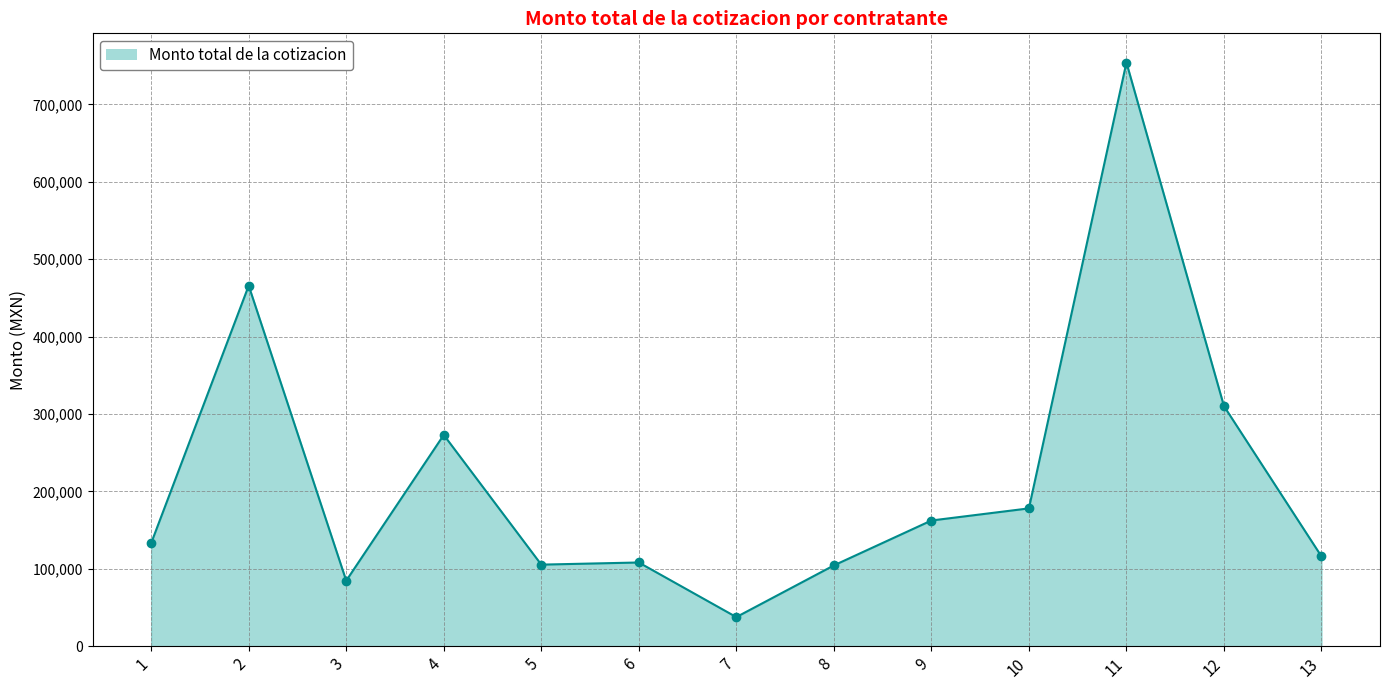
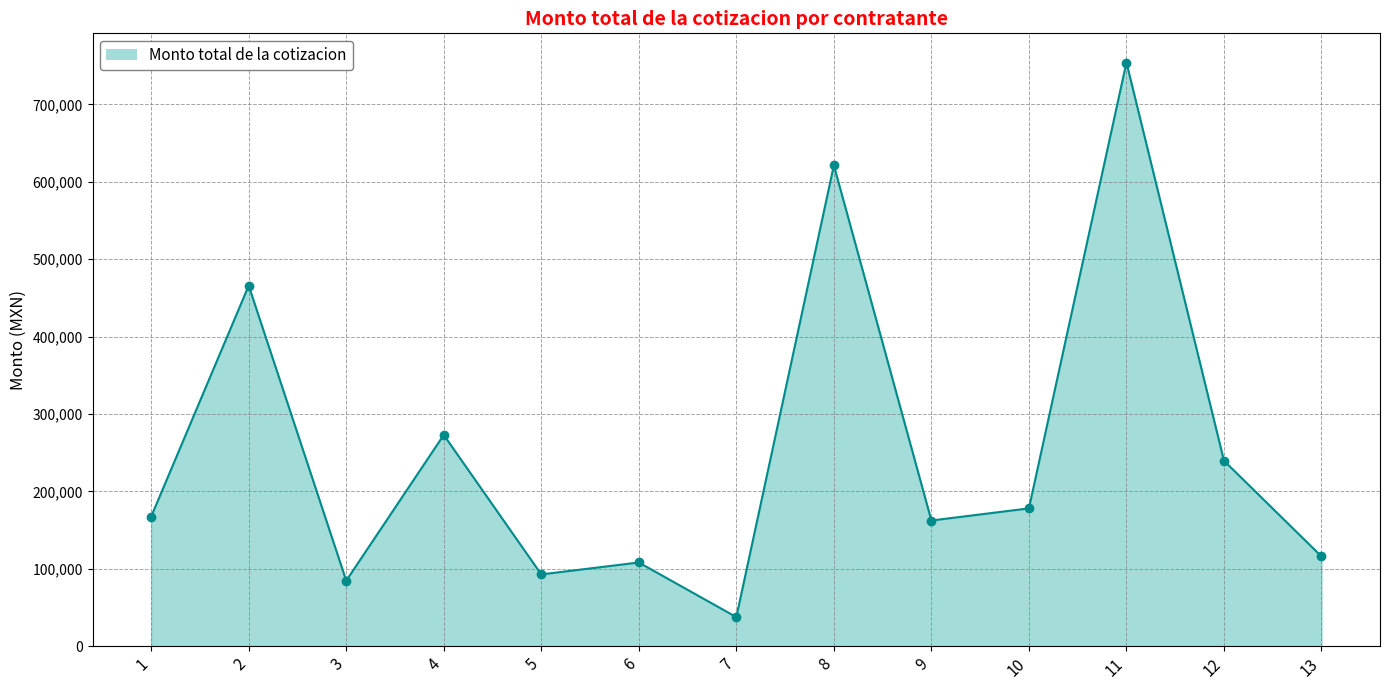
  {
-   "1": "130,000",
+   "1": "170,000",
    "2": "470,000",
    "3": "80,000",
    "4": "270,000",
-   "5": "110,000",
+   "5": "90,000",
    "6": "110,000",
    "7": "40,000",
-   "8": "100,000",
+   "8": "620,000",
    "9": "160,000",
    "10": "180,000",
    "11": "750,000",
-   "12": "310,000",
+   "12": "240,000",
    "13": "120,000"
  }
